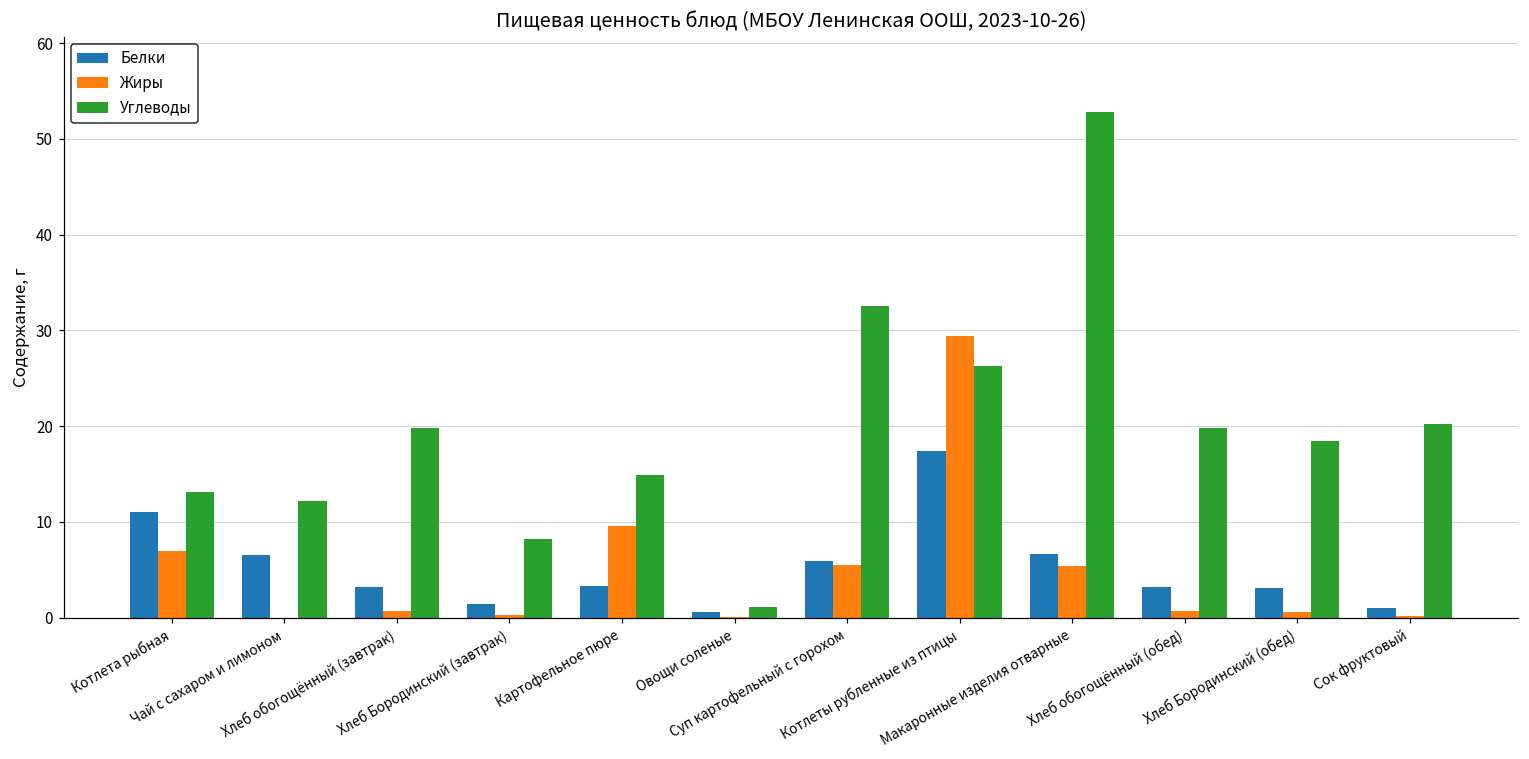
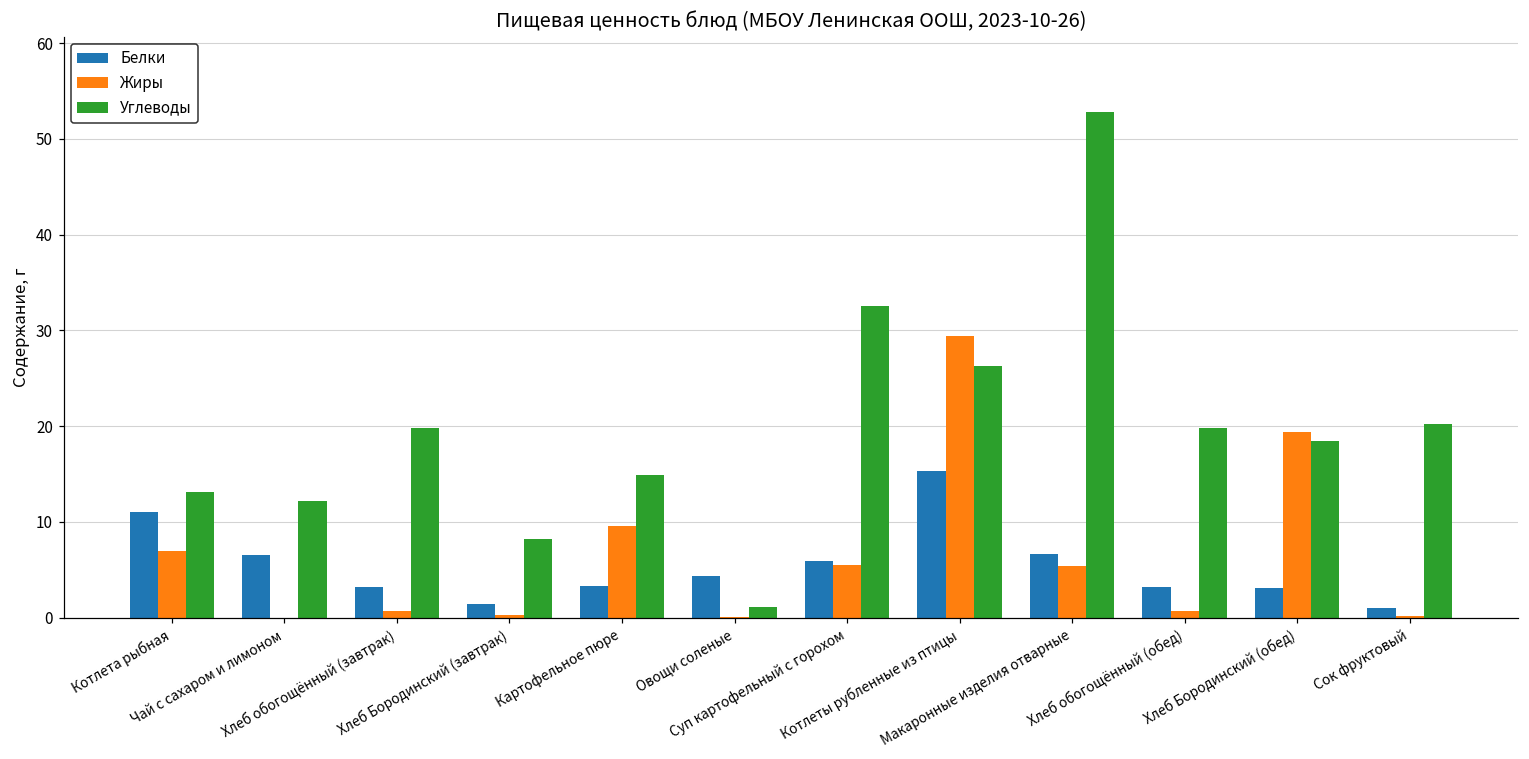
  {
    "Белки": {
      "Котлета рыбная": 11,
      "Чай с сахаром и лимоном": 7,
      "Хлеб обогощённый (завтрак)": 3,
      "Хлеб Бородинский (завтрак)": 1,
      "Картофельное пюре": 3,
-     "Овощи соленые": 1,
+     "Овощи соленые": 4,
      "Суп картофельный с горохом": 6,
-     "Котлеты рубленные из птицы": 17,
+     "Котлеты рубленные из птицы": 15,
      "Макаронные изделия отварные": 7,
      "Хлеб обогощённый (обед)": 3,
      "Хлеб Бородинский (обед)": 3,
      "Сок фруктовый": 1
    },
    "Жиры": {
      "Котлета рыбная": 7,
      "Хлеб обогощённый (завтрак)": 1,
      "Картофельное пюре": 10,
      "Суп картофельный с горохом": 6,
      "Котлеты рубленные из птицы": 29,
      "Макаронные изделия отварные": 5,
      "Хлеб обогощённый (обед)": 1,
-     "Хлеб Бородинский (обед)": 1
+     "Хлеб Бородинский (обед)": 19
    },
    "Углеводы": {
      "Котлета рыбная": 13,
      "Чай с сахаром и лимоном": 12,
      "Хлеб обогощённый (завтрак)": 20,
      "Хлеб Бородинский (завтрак)": 8,
      "Картофельное пюре": 15,
      "Овощи соленые": 1,
      "Суп картофельный с горохом": 33,
      "Котлеты рубленные из птицы": 26,
      "Макаронные изделия отварные": 53,
      "Хлеб обогощённый (обед)": 20,
      "Хлеб Бородинский (обед)": 18,
      "Сок фруктовый": 20
    }
  }
